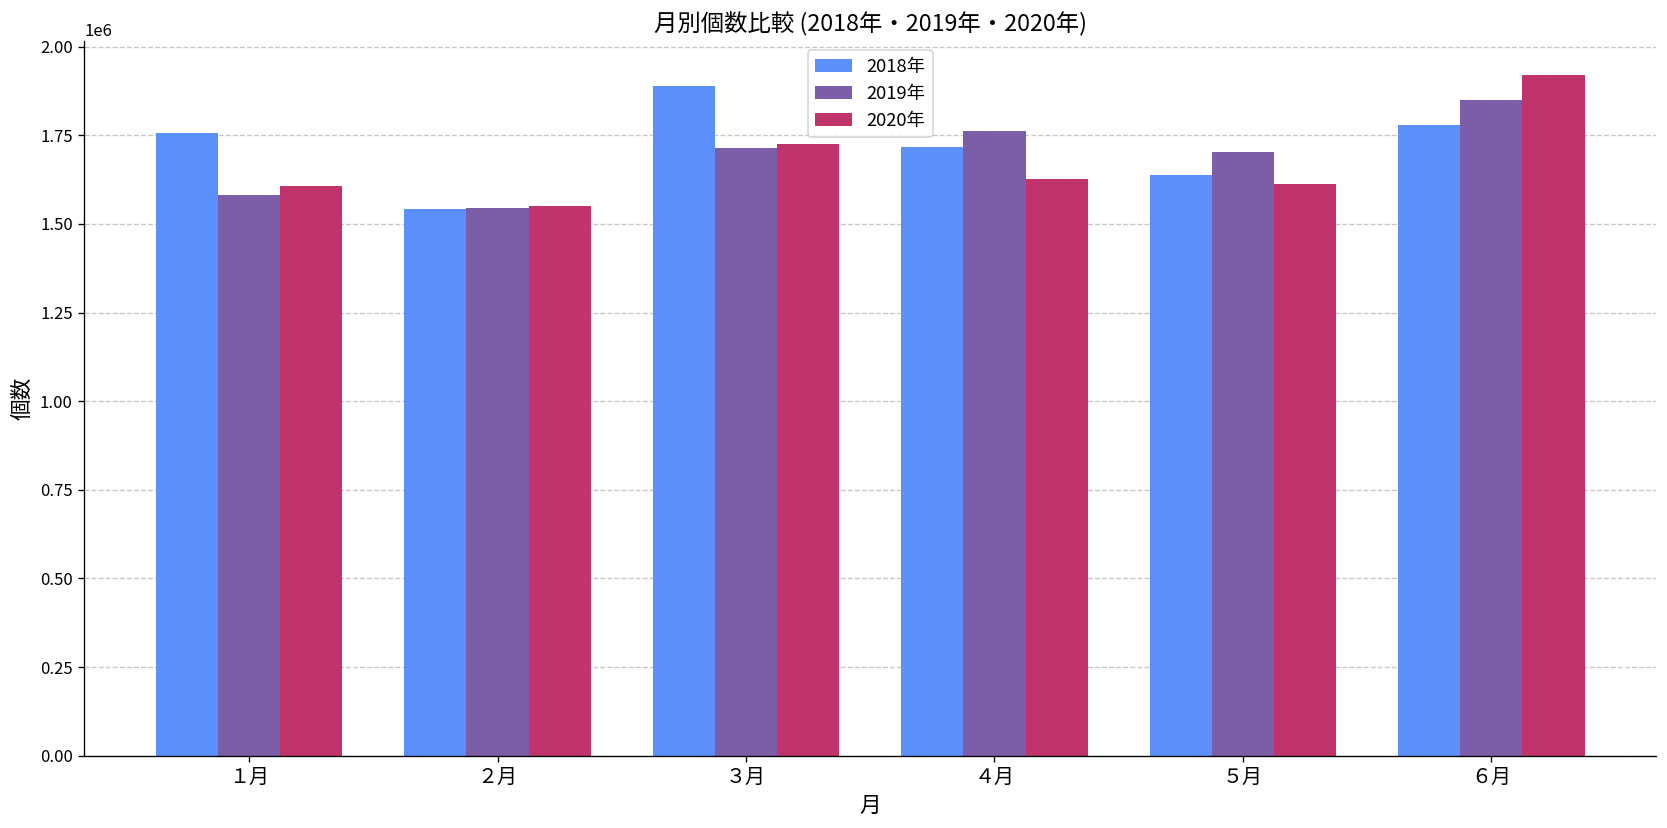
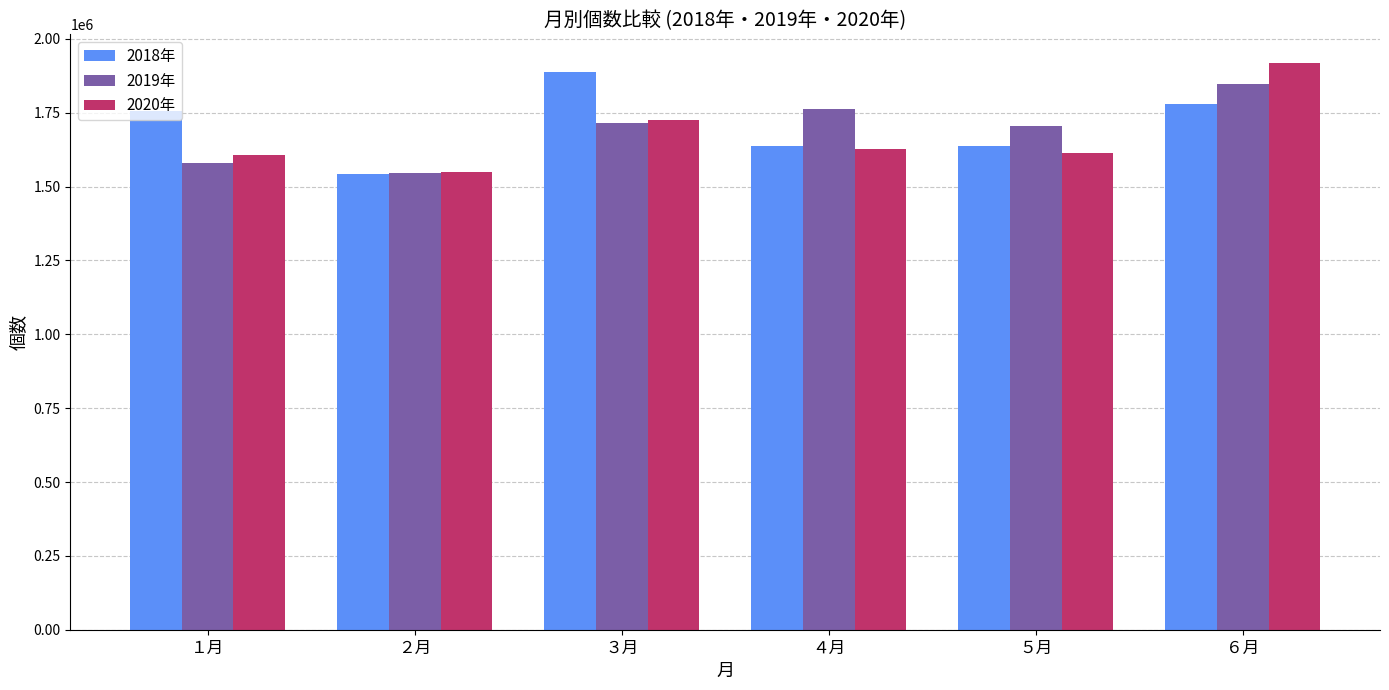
  {
    "2018年": {
      "２月": 1540000,
      "３月": 1890000,
-     "４月": 1720000,
+     "４月": 1640000,
      "５月": 1640000,
      "６月": 1780000
    },
    "2019年": {
      "１月": 1580000,
      "２月": 1540000,
      "３月": 1710000,
      "４月": 1760000,
      "５月": 1700000,
      "６月": 1850000
    },
    "2020年": {
      "１月": 1610000,
      "２月": 1550000,
      "３月": 1730000,
      "４月": 1630000,
      "５月": 1610000,
      "６月": 1920000
    }
  }
